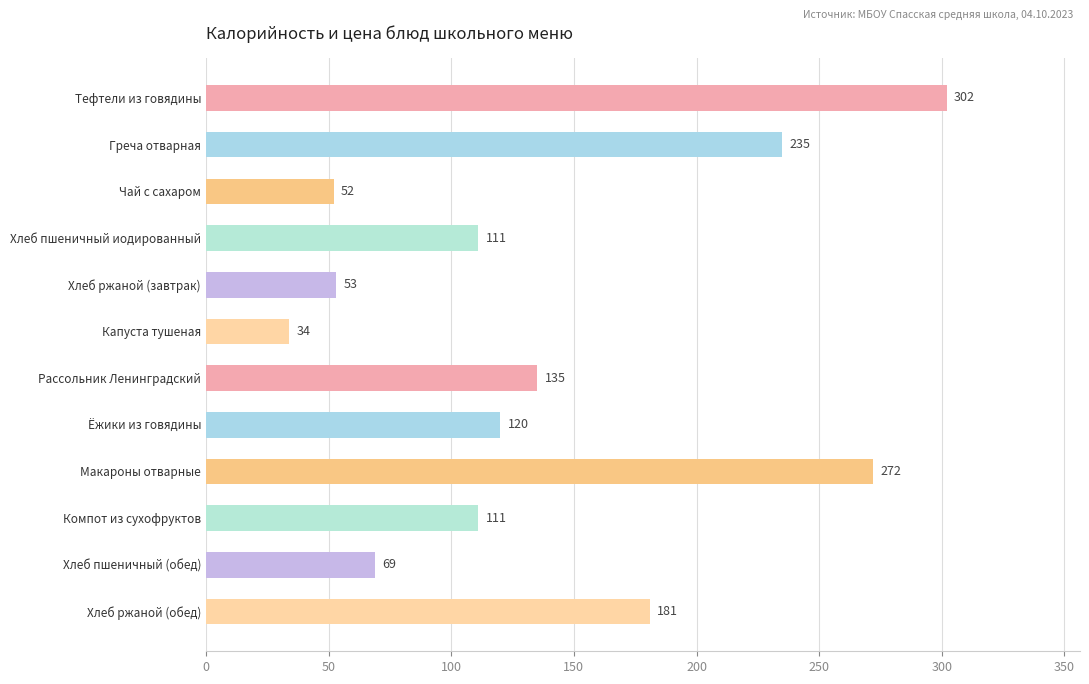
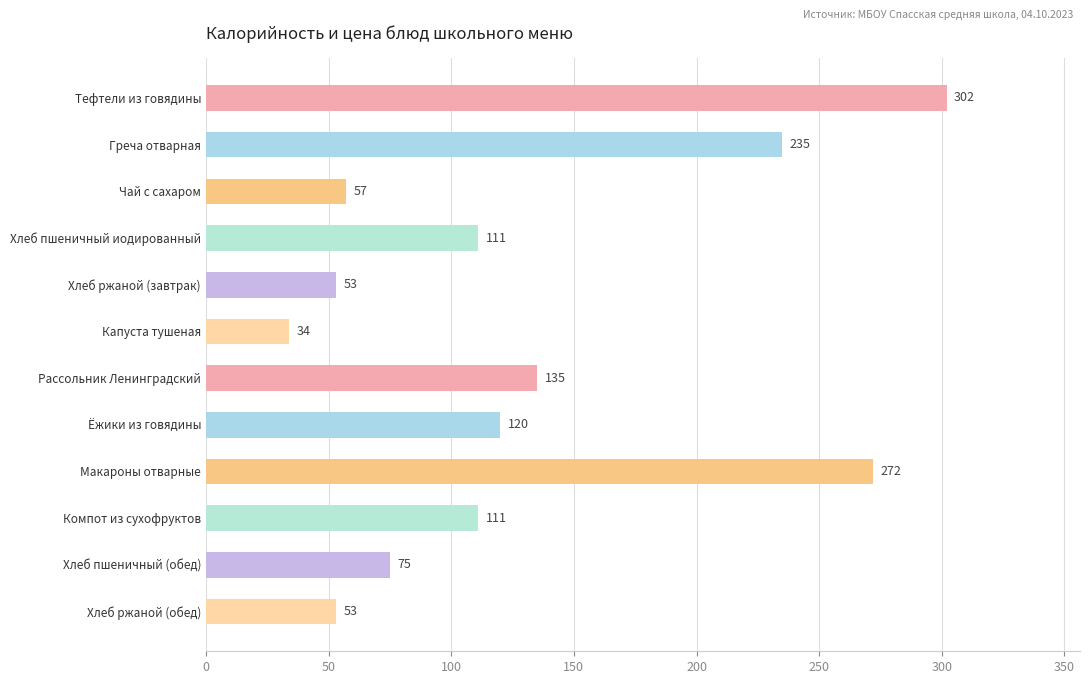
  {
    "Тефтели из говядины": 302,
    "Греча отварная": 235,
-   "Чай с сахаром": 52,
+   "Чай с сахаром": 57,
    "Хлеб пшеничный иодированный": 111,
    "Хлеб ржаной (завтрак)": 53,
    "Капуста тушеная": 34,
    "Рассольник Ленинградский": 135,
    "Ёжики из говядины": 120,
    "Макароны отварные": 272,
    "Компот из сухофруктов": 111,
-   "Хлеб пшеничный (обед)": 69,
-   "Хлеб ржаной (обед)": 181
+   "Хлеб пшеничный (обед)": 75,
+   "Хлеб ржаной (обед)": 53
  }
